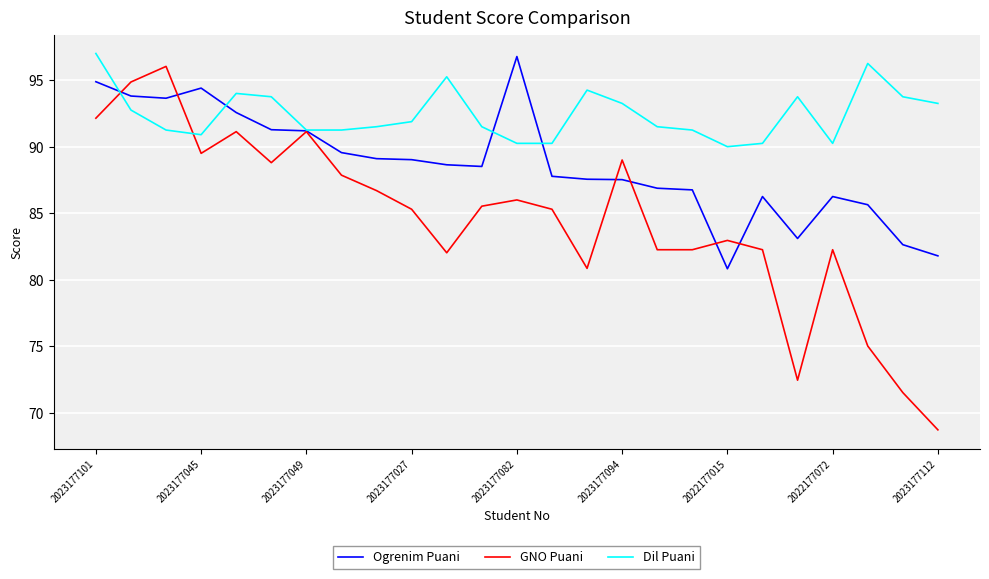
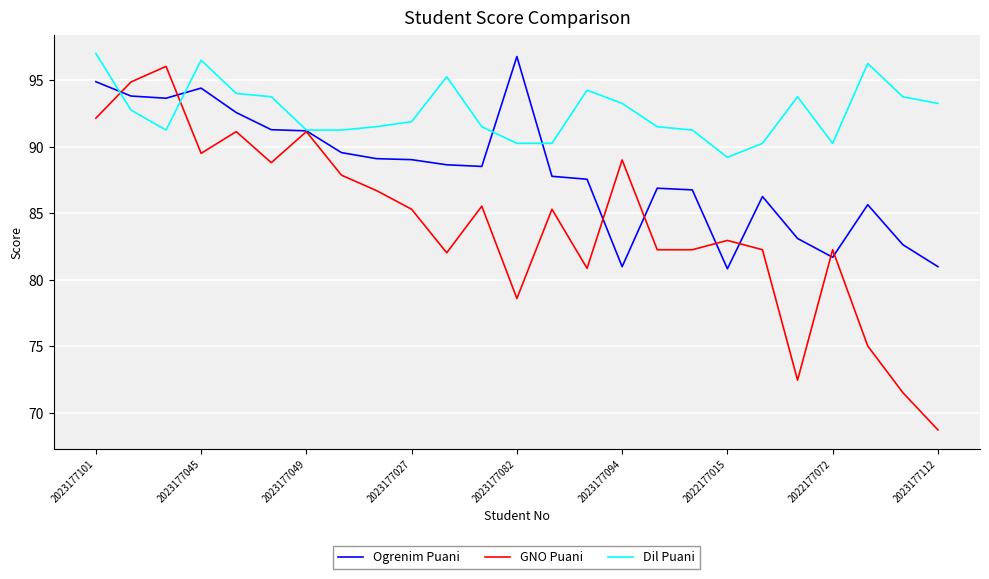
  {
    "Ogrenim Puani": {
      "2023177101": 94.9,
      "2023177045": 94.4,
      "2023177027": 89.0,
      "2023177082": 96.8,
-     "2023177094": 87.5,
+     "2023177094": 81.0,
      "2022177015": 80.8,
-     "2022177072": 86.3,
-     "2023177112": 81.8
+     "2022177072": 81.7,
+     "2023177112": 81.0
    },
    "GNO Puani": {
      "2023177101": 92.1,
      "2023177045": 89.5,
      "2023177027": 85.3,
-     "2023177082": 86.0,
+     "2023177082": 78.6,
      "2023177094": 89.0,
      "2022177015": 83.0,
      "2022177072": 82.3,
      "2023177112": 68.7
    },
    "Dil Puani": {
      "2023177101": 97.0,
-     "2023177045": 90.9,
+     "2023177045": 96.5,
      "2023177027": 91.9,
      "2023177082": 90.3,
      "2023177094": 93.3,
-     "2022177015": 90.0,
+     "2022177015": 89.2,
      "2022177072": 90.3,
      "2023177112": 93.3
    }
  }
